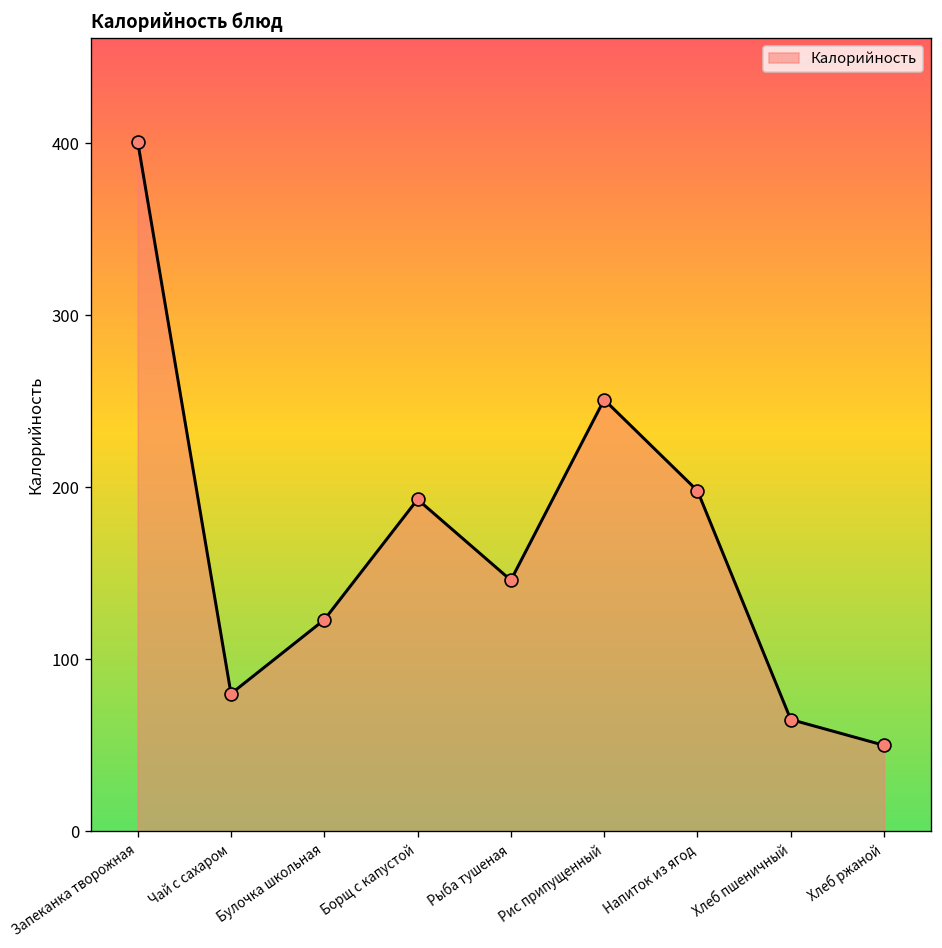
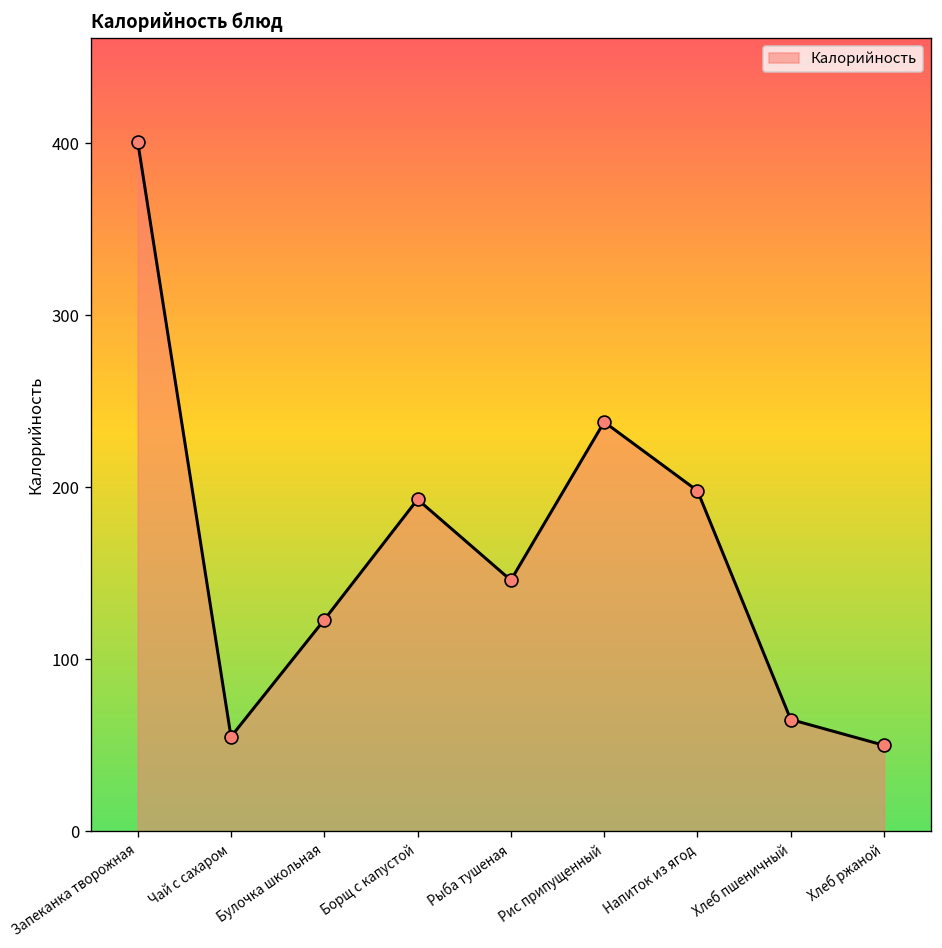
  {
    "Запеканка творожная": 401,
-   "Чай с сахаром": 80,
+   "Чай с сахаром": 55,
    "Булочка школьная": 123,
    "Борщ с капустой": 193,
    "Рыба тушеная": 146,
-   "Рис припущенный": 251,
+   "Рис припущенный": 238,
    "Напиток из ягод": 198,
    "Хлеб пшеничный": 65,
    "Хлеб ржаной": 50
  }
